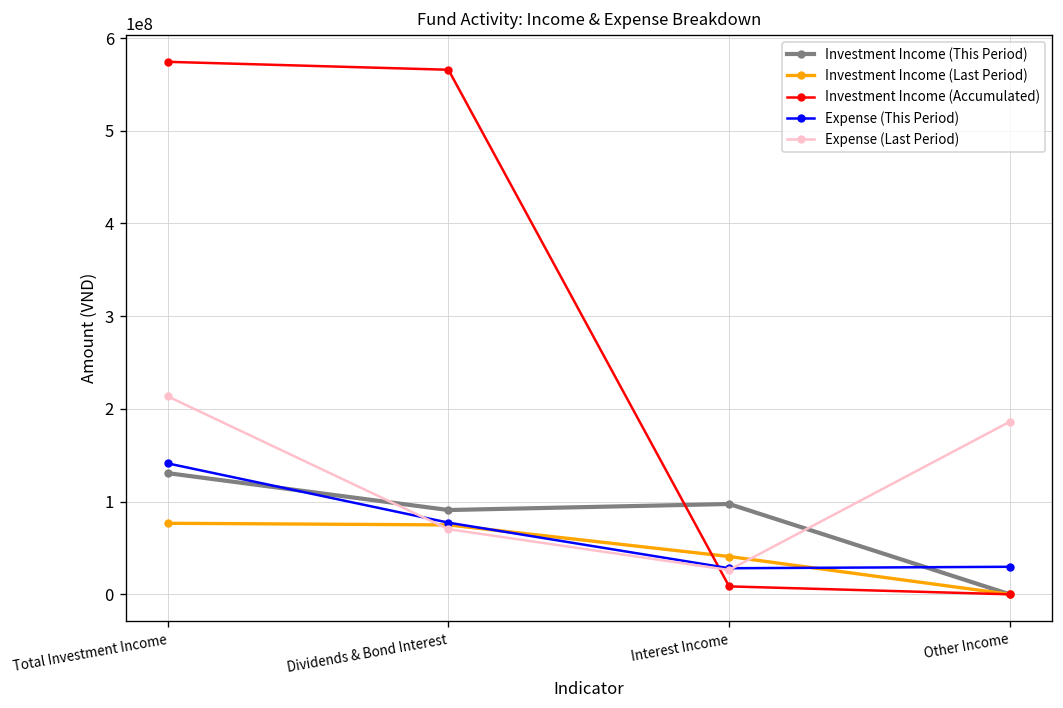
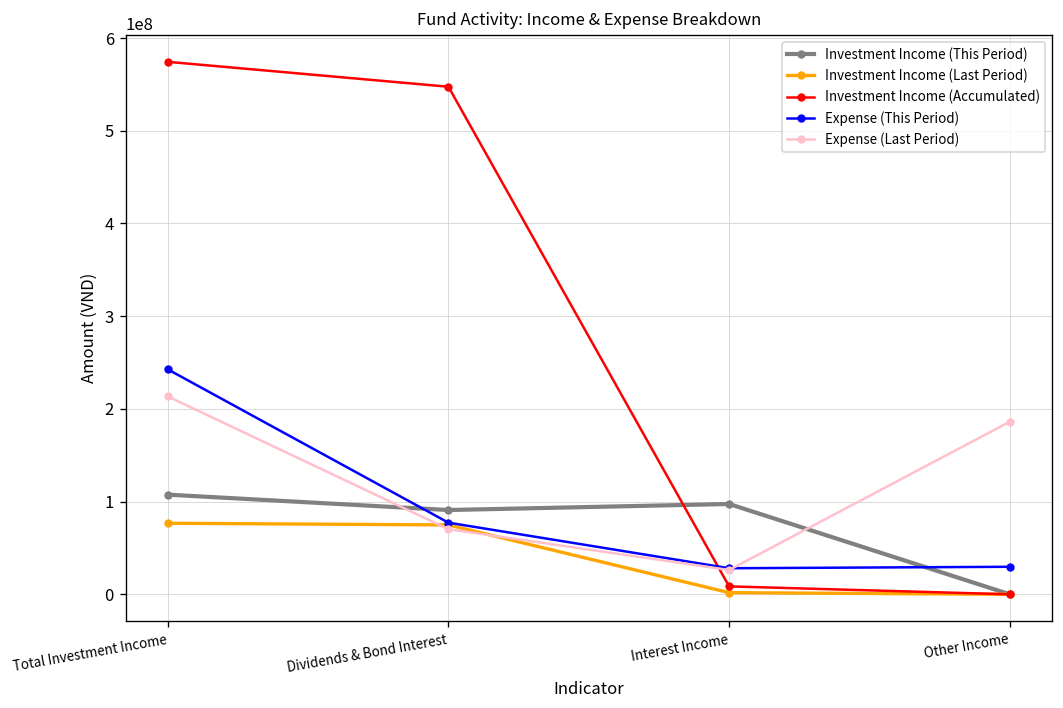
  {
    "Investment Income (This Period)": {
-     "Total Investment Income": 130000000,
+     "Total Investment Income": 110000000,
      "Dividends & Bond Interest": 90000000,
      "Interest Income": 100000000
    },
    "Investment Income (Last Period)": {
      "Total Investment Income": 80000000,
-     "Interest Income": 40000000
+     "Interest Income": 0
    },
    "Investment Income (Accumulated)": {
      "Total Investment Income": 570000000,
-     "Dividends & Bond Interest": 570000000,
+     "Dividends & Bond Interest": 550000000,
      "Interest Income": 10000000
    },
    "Expense (This Period)": {
-     "Total Investment Income": 140000000,
+     "Total Investment Income": 240000000,
      "Other Income": 30000000
    },
    "Expense (Last Period)": {
      "Total Investment Income": 210000000,
      "Dividends & Bond Interest": 70000000,
      "Other Income": 190000000
    }
  }
